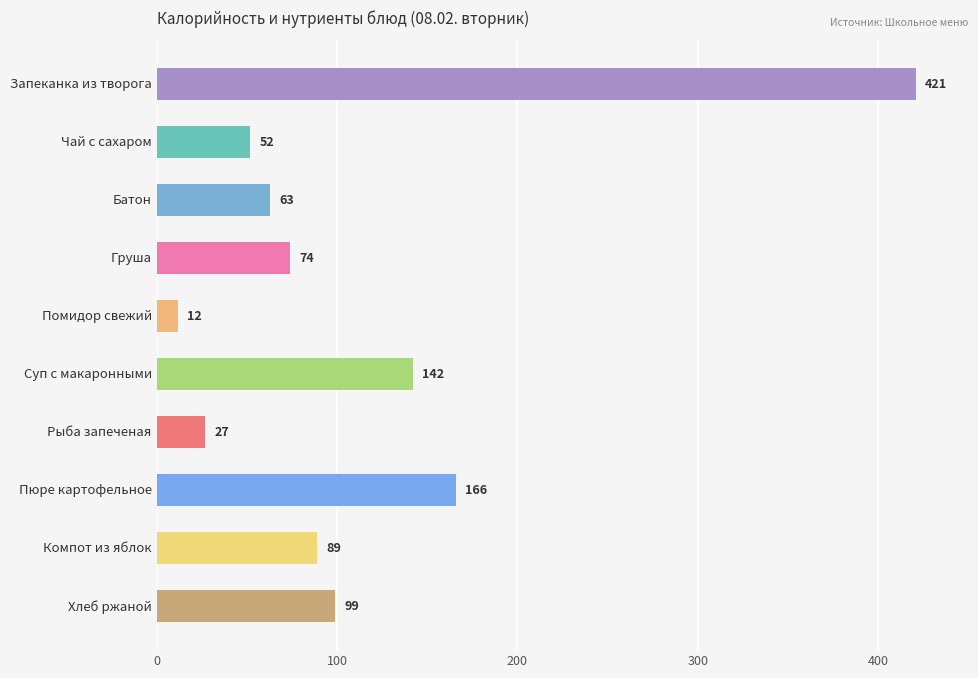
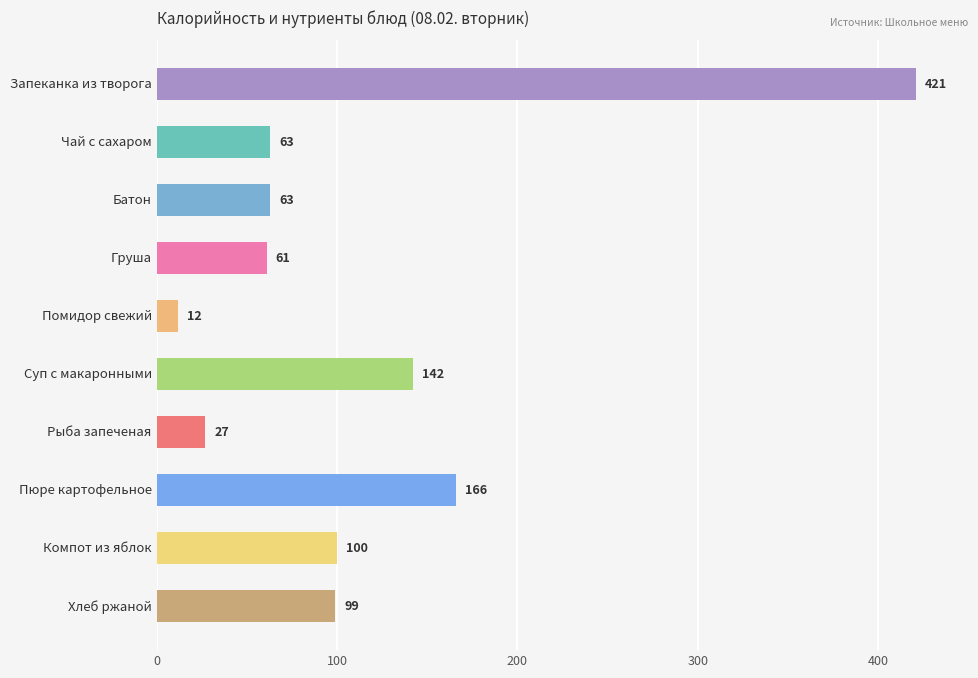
  {
    "Запеканка из творога": 421,
-   "Чай с сахаром": 52,
+   "Чай с сахаром": 63,
    "Батон": 63,
-   "Груша": 74,
+   "Груша": 61,
    "Помидор свежий": 12,
    "Суп с макаронными": 142,
    "Рыба запеченая": 27,
    "Пюре картофельное": 166,
-   "Компот из яблок": 89,
+   "Компот из яблок": 100,
    "Хлеб ржаной": 99
  }
